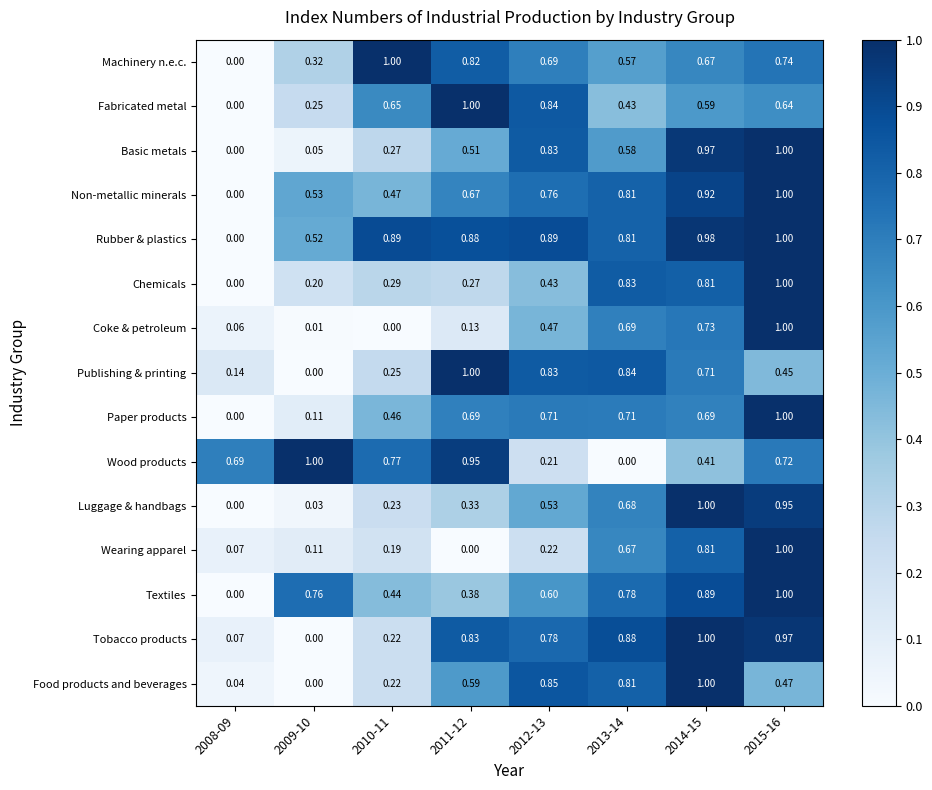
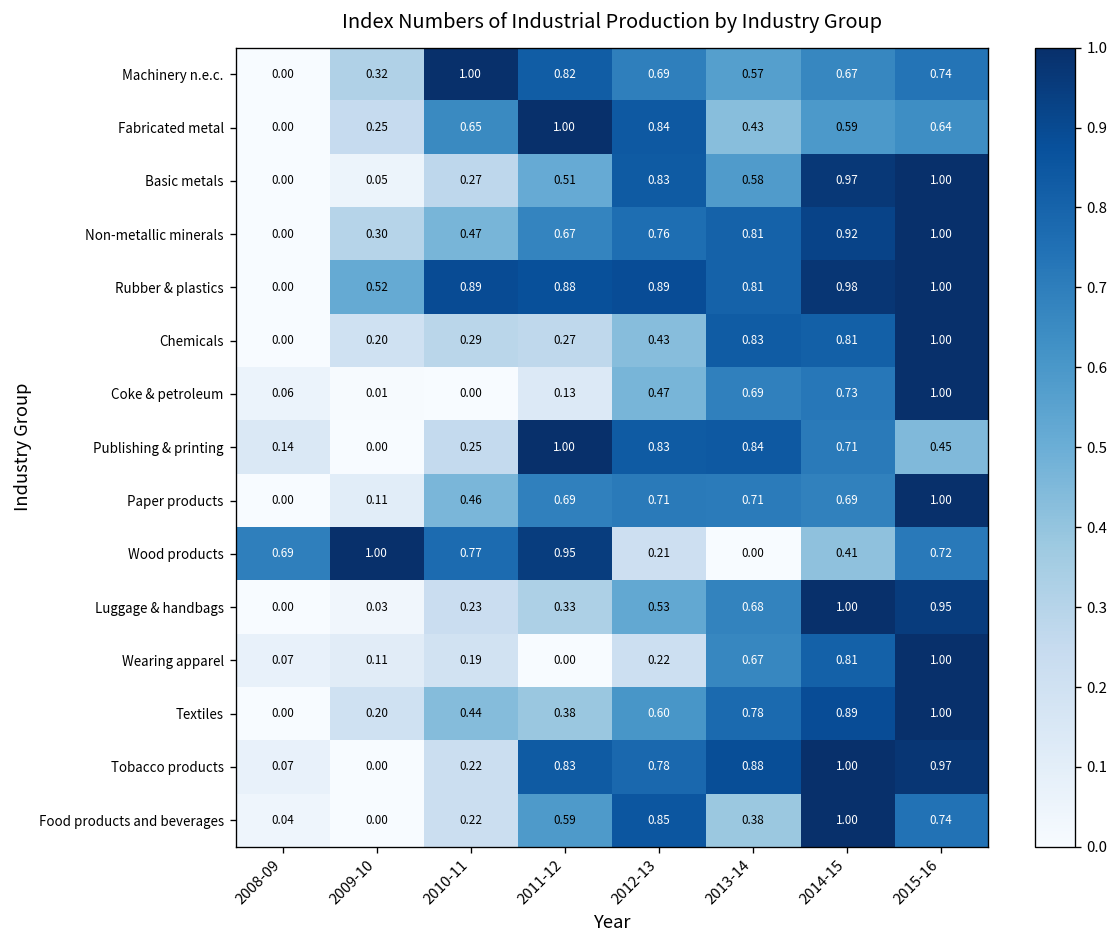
  {
    "Machinery n.e.c.": {
      "2008-09": 0.00,
      "2009-10": 0.32,
      "2010-11": 1.00,
      "2011-12": 0.82,
      "2012-13": 0.69,
      "2013-14": 0.57,
      "2014-15": 0.67,
      "2015-16": 0.74
    },
    "Fabricated metal": {
      "2008-09": 0.00,
      "2009-10": 0.25,
      "2010-11": 0.65,
      "2011-12": 1.00,
      "2012-13": 0.84,
      "2013-14": 0.43,
      "2014-15": 0.59,
      "2015-16": 0.64
    },
    "Basic metals": {
      "2008-09": 0.00,
      "2009-10": 0.05,
      "2010-11": 0.27,
      "2011-12": 0.51,
      "2012-13": 0.83,
      "2013-14": 0.58,
      "2014-15": 0.97,
      "2015-16": 1.00
    },
    "Non-metallic minerals": {
      "2008-09": 0.00,
-     "2009-10": 0.53,
+     "2009-10": 0.30,
      "2010-11": 0.47,
      "2011-12": 0.67,
      "2012-13": 0.76,
      "2013-14": 0.81,
      "2014-15": 0.92,
      "2015-16": 1.00
    },
    "Rubber & plastics": {
      "2008-09": 0.00,
      "2009-10": 0.52,
      "2010-11": 0.89,
      "2011-12": 0.88,
      "2012-13": 0.89,
      "2013-14": 0.81,
      "2014-15": 0.98,
      "2015-16": 1.00
    },
    "Chemicals": {
      "2008-09": 0.00,
      "2009-10": 0.20,
      "2010-11": 0.29,
      "2011-12": 0.27,
      "2012-13": 0.43,
      "2013-14": 0.83,
      "2014-15": 0.81,
      "2015-16": 1.00
    },
    "Coke & petroleum": {
      "2008-09": 0.06,
      "2009-10": 0.01,
      "2010-11": 0.00,
      "2011-12": 0.13,
      "2012-13": 0.47,
      "2013-14": 0.69,
      "2014-15": 0.73,
      "2015-16": 1.00
    },
    "Publishing & printing": {
      "2008-09": 0.14,
      "2009-10": 0.00,
      "2010-11": 0.25,
      "2011-12": 1.00,
      "2012-13": 0.83,
      "2013-14": 0.84,
      "2014-15": 0.71,
      "2015-16": 0.45
    },
    "Paper products": {
      "2008-09": 0.00,
      "2009-10": 0.11,
      "2010-11": 0.46,
      "2011-12": 0.69,
      "2012-13": 0.71,
      "2013-14": 0.71,
      "2014-15": 0.69,
      "2015-16": 1.00
    },
    "Wood products": {
      "2008-09": 0.69,
      "2009-10": 1.00,
      "2010-11": 0.77,
      "2011-12": 0.95,
      "2012-13": 0.21,
      "2013-14": 0.00,
      "2014-15": 0.41,
      "2015-16": 0.72
    },
    "Luggage & handbags": {
      "2008-09": 0.00,
      "2009-10": 0.03,
      "2010-11": 0.23,
      "2011-12": 0.33,
      "2012-13": 0.53,
      "2013-14": 0.68,
      "2014-15": 1.00,
      "2015-16": 0.95
    },
    "Wearing apparel": {
      "2008-09": 0.07,
      "2009-10": 0.11,
      "2010-11": 0.19,
      "2011-12": 0.00,
      "2012-13": 0.22,
      "2013-14": 0.67,
      "2014-15": 0.81,
      "2015-16": 1.00
    },
    "Textiles": {
      "2008-09": 0.00,
-     "2009-10": 0.76,
+     "2009-10": 0.20,
      "2010-11": 0.44,
      "2011-12": 0.38,
      "2012-13": 0.60,
      "2013-14": 0.78,
      "2014-15": 0.89,
      "2015-16": 1.00
    },
    "Tobacco products": {
      "2008-09": 0.07,
      "2009-10": 0.00,
      "2010-11": 0.22,
      "2011-12": 0.83,
      "2012-13": 0.78,
      "2013-14": 0.88,
      "2014-15": 1.00,
      "2015-16": 0.97
    },
    "Food products and beverages": {
      "2008-09": 0.04,
      "2009-10": 0.00,
      "2010-11": 0.22,
      "2011-12": 0.59,
      "2012-13": 0.85,
-     "2013-14": 0.81,
+     "2013-14": 0.38,
      "2014-15": 1.00,
-     "2015-16": 0.47
+     "2015-16": 0.74
    }
  }
